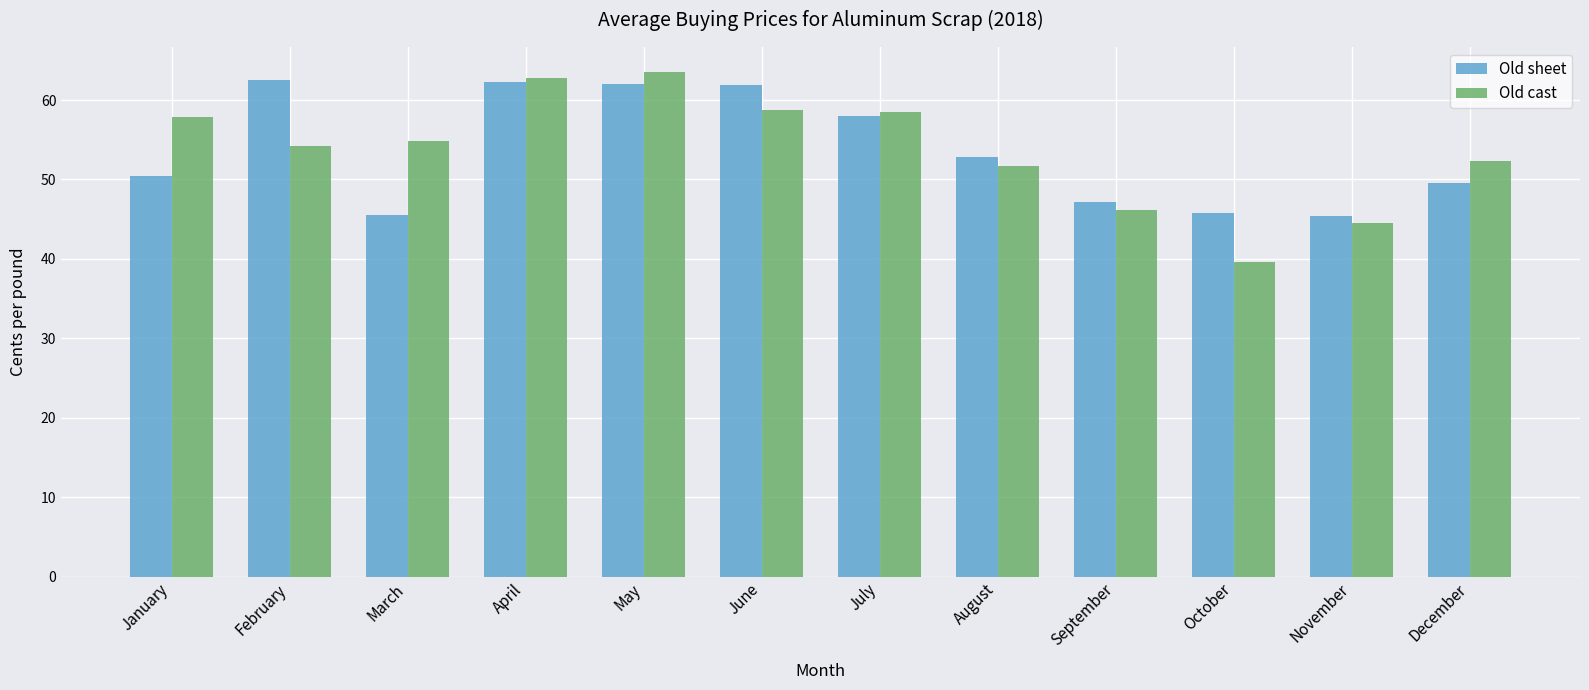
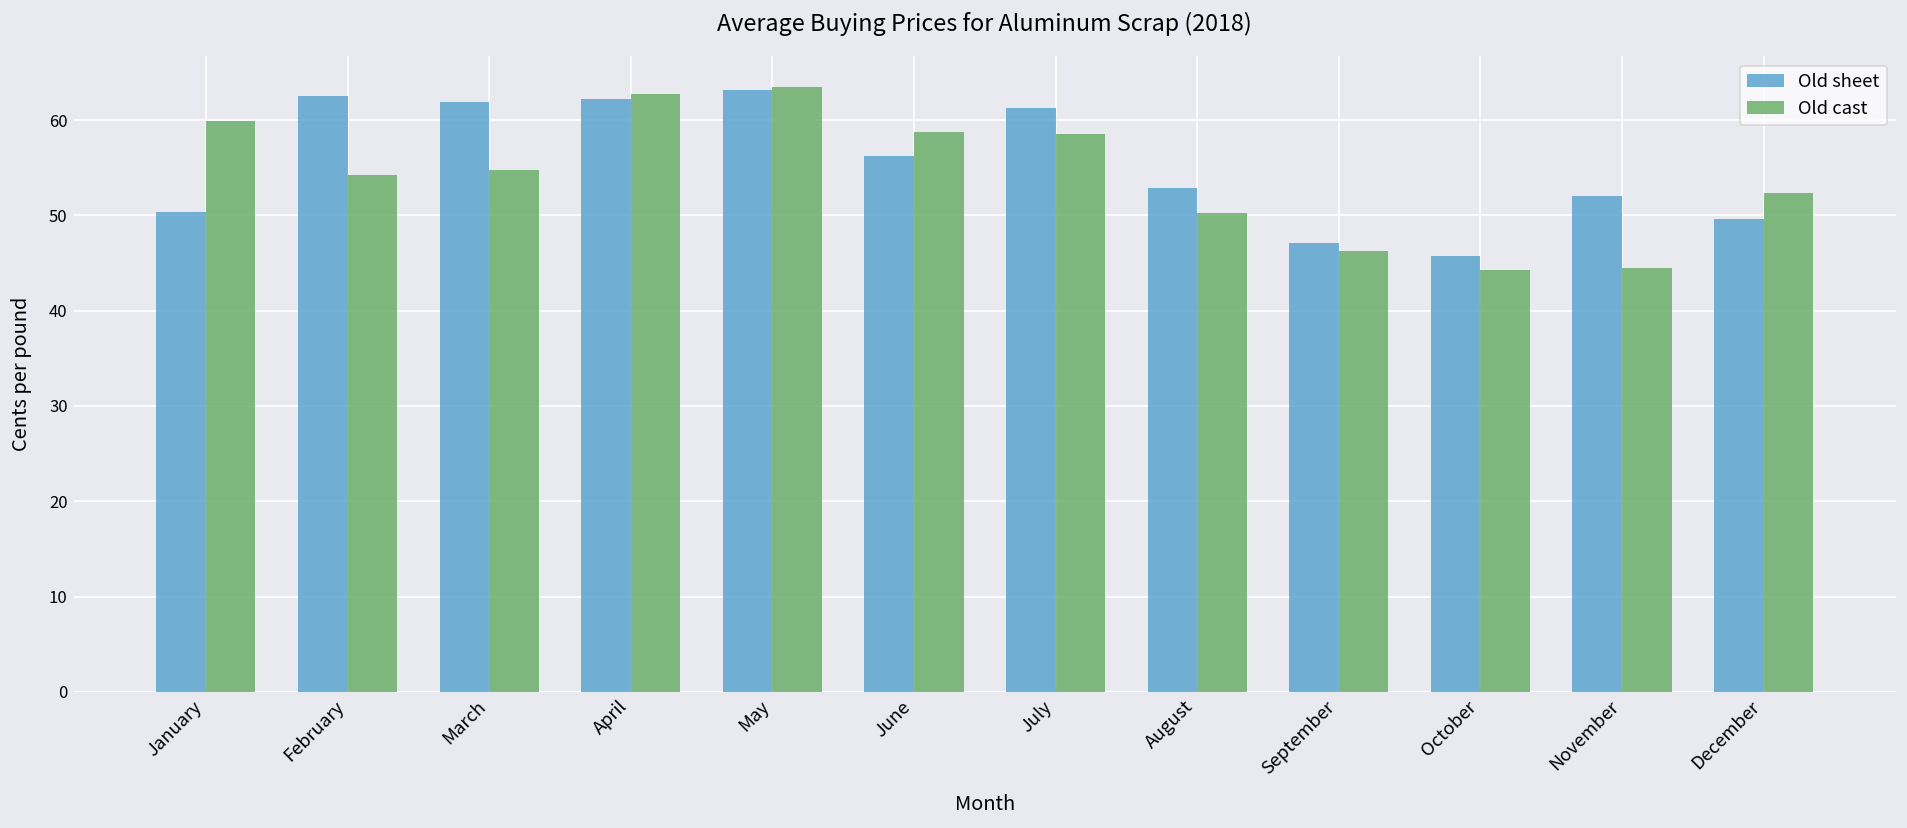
  {
    "Old sheet": {
      "January": 50,
      "February": 63,
-     "March": 46,
+     "March": 62,
      "April": 62,
-     "May": 62,
-     "June": 62,
-     "July": 58,
+     "May": 63,
+     "June": 56,
+     "July": 61,
      "August": 53,
      "September": 47,
      "October": 46,
-     "November": 45,
+     "November": 52,
      "December": 50
    },
    "Old cast": {
-     "January": 58,
+     "January": 60,
      "February": 54,
      "March": 55,
      "April": 63,
      "May": 64,
      "June": 59,
      "July": 59,
-     "August": 52,
+     "August": 50,
      "September": 46,
-     "October": 40,
+     "October": 44,
      "November": 45,
      "December": 52
    }
  }
